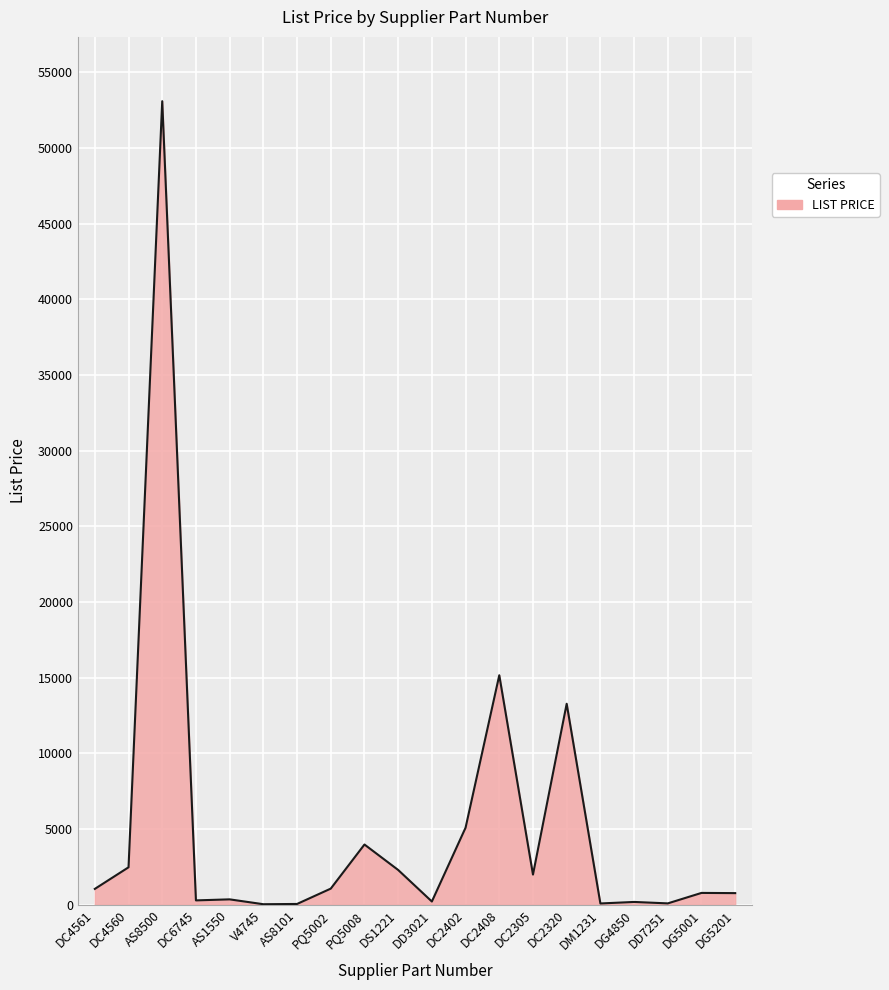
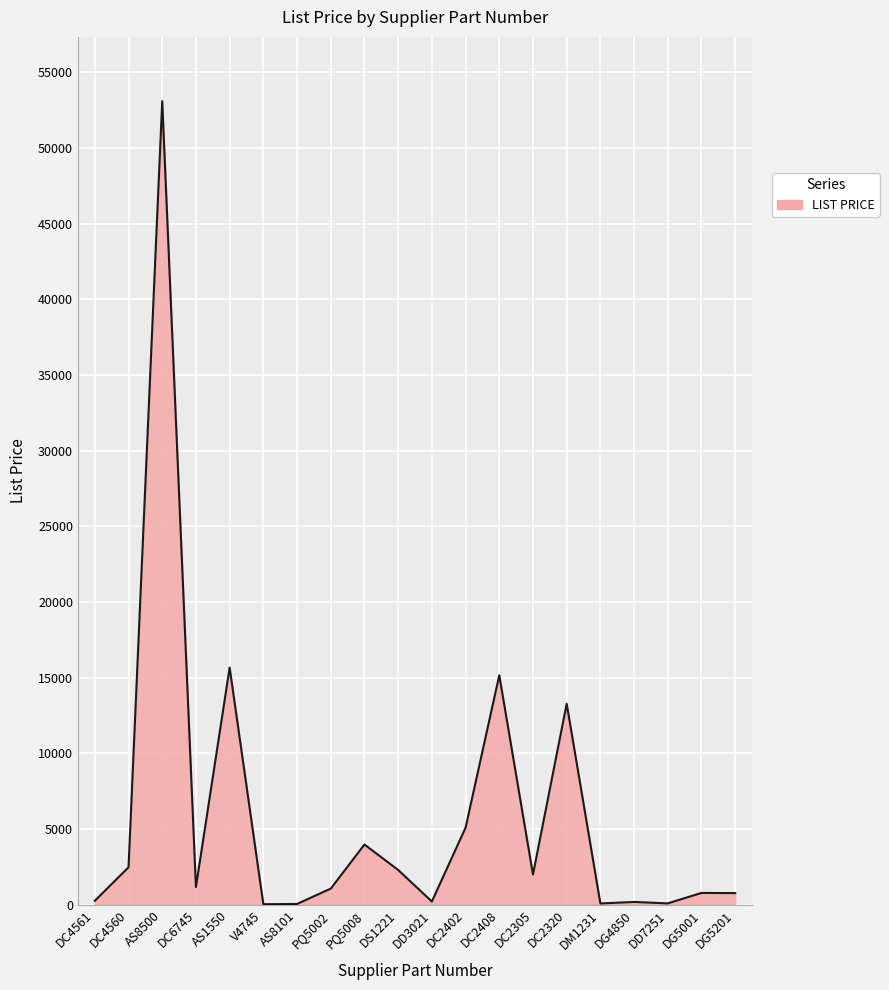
  {
-   "DC4561": 1000,
+   "DC4561": 300,
    "DC4560": 2500,
    "AS8500": 53100,
-   "DC6745": 300,
-   "AS1550": 400,
+   "DC6745": 1200,
+   "AS1550": 15700,
    "V4745": 0,
    "AS8101": 100,
    "PQ5002": 1100,
    "PQ5008": 4000,
    "DS1221": 2300,
    "DD3021": 200,
    "DC2402": 5100,
    "DC2408": 15200,
    "DC2305": 2000,
    "DC2320": 13300,
    "DM1231": 100,
    "DG4850": 200,
    "DD7251": 100,
    "DG5001": 800,
    "DG5201": 800
  }
